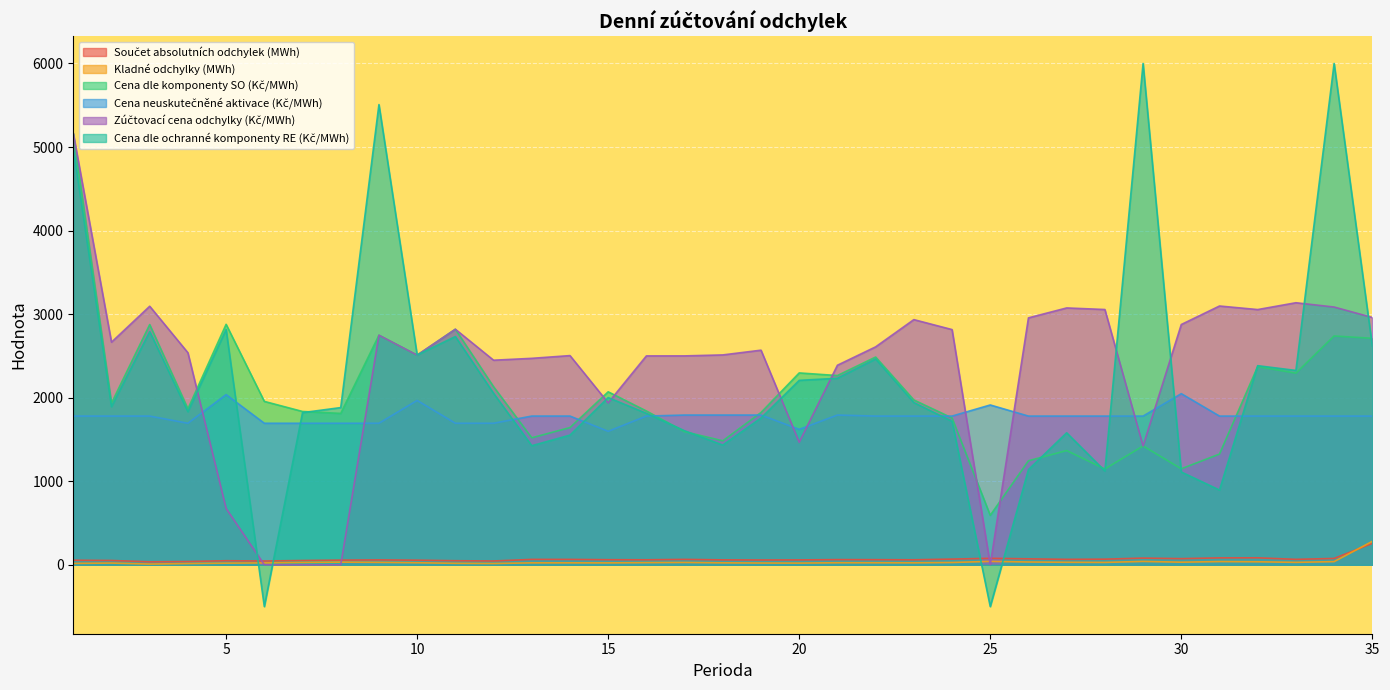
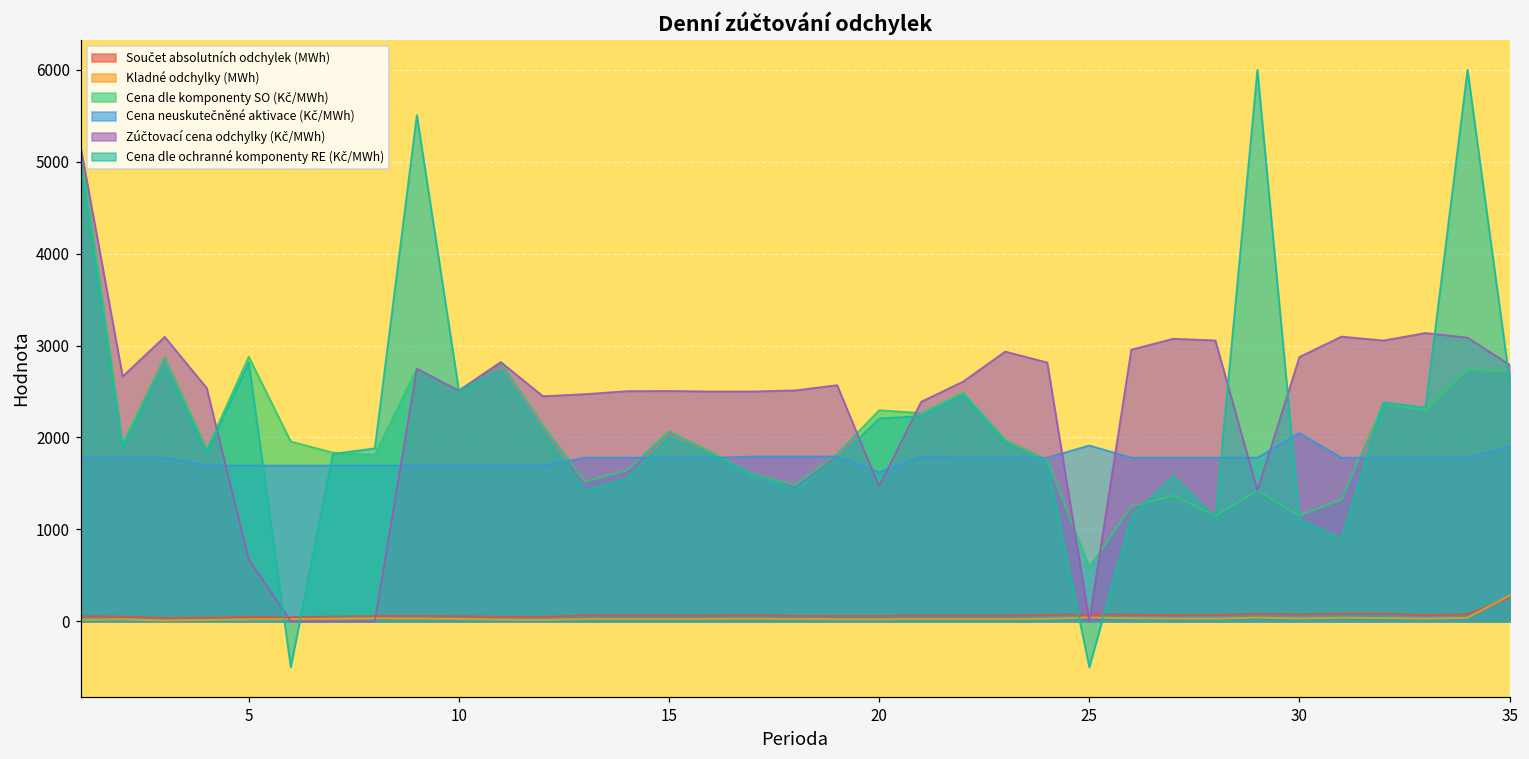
  {
    "Součet absolutních odchylek (MWh)": {
      "15": 100,
      "20": 100,
      "25": 100,
      "30": 100
    },
    "Kladné odchylky (MWh)": {
      "15": 0,
      "20": 0,
      "25": 0,
      "30": 0
    },
    "Cena neuskutečněné aktivace (Kč/MWh)": {
-     "5": 2000,
-     "10": 2000,
-     "15": 1600,
+     "5": 1700,
+     "10": 1700,
+     "15": 1800,
      "20": 1600,
      "25": 1900,
      "30": 2000,
-     "35": 1800
+     "35": 1900
    },
    "Zúčtovací cena odchylky (Kč/MWh)": {
      "5": 700,
-     "15": 1900,
+     "15": 2500,
      "20": 1500,
      "30": 2900,
-     "35": 3000
+     "35": 2800
    }
  }
